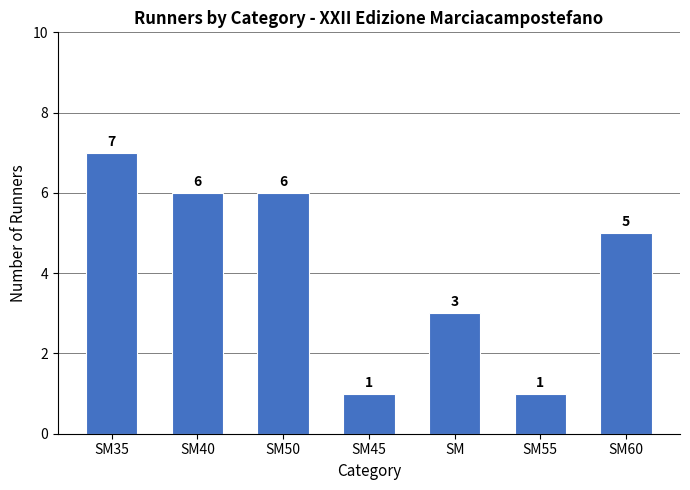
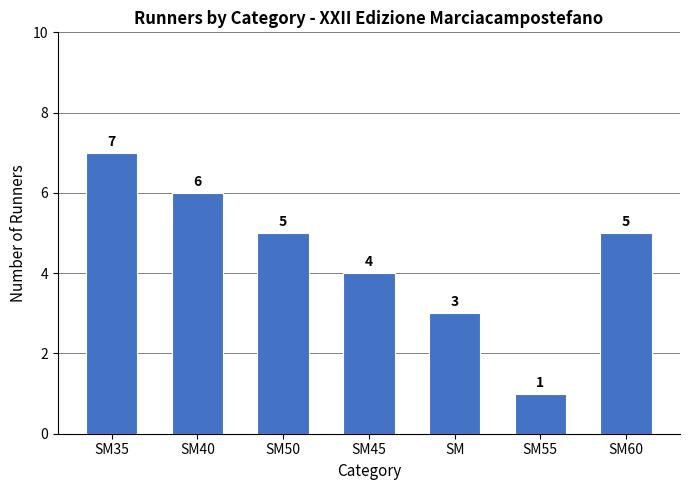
  {
    "SM35": 7,
    "SM40": 6,
-   "SM50": 6,
-   "SM45": 1,
+   "SM50": 5,
+   "SM45": 4,
    "SM": 3,
    "SM55": 1,
    "SM60": 5
  }
